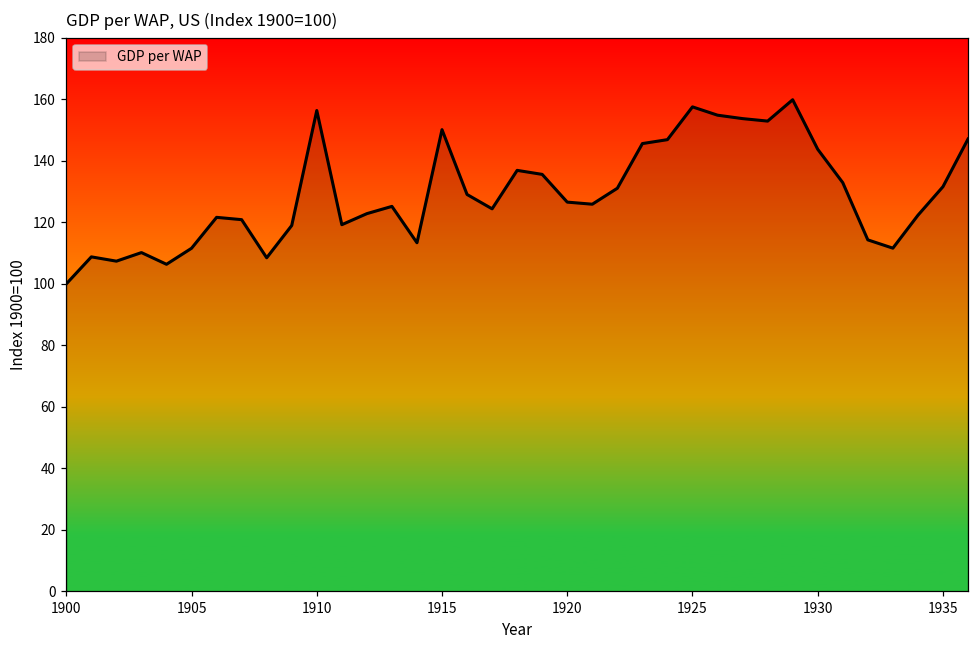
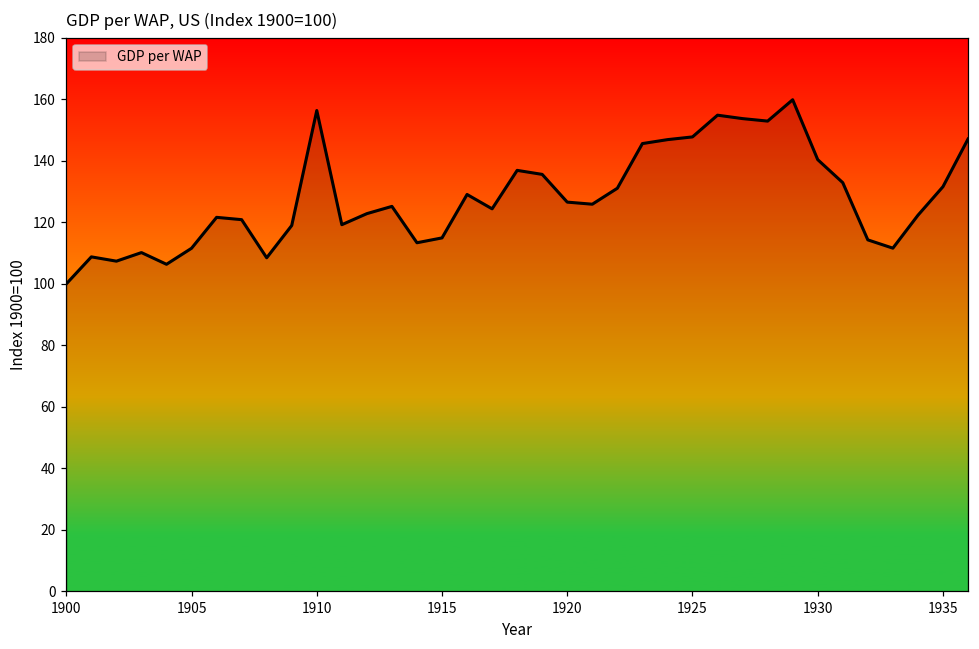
  {
    "1900": 100,
    "1905": 112,
    "1910": 156,
-   "1915": 150,
+   "1915": 115,
    "1920": 127,
-   "1925": 158,
-   "1930": 144,
+   "1925": 148,
+   "1930": 140,
    "1935": 132
  }
